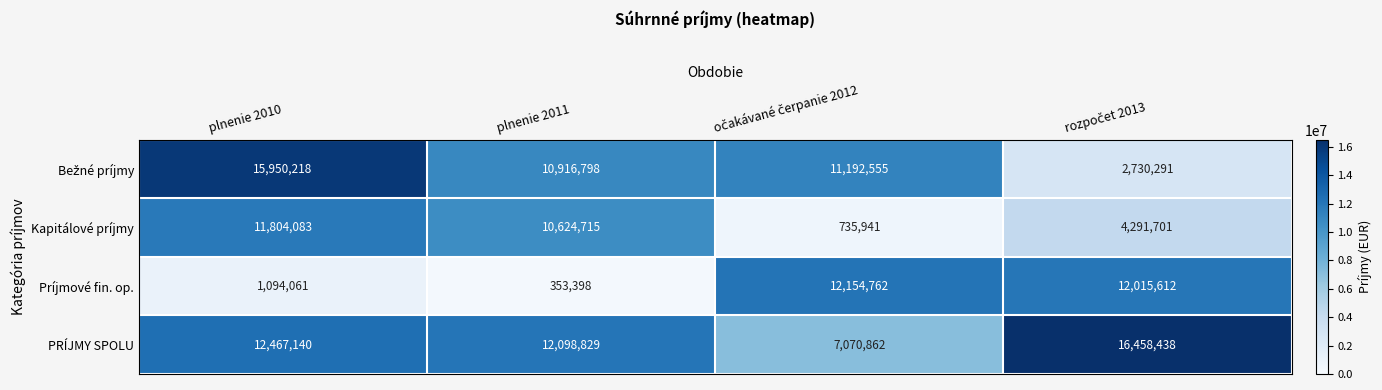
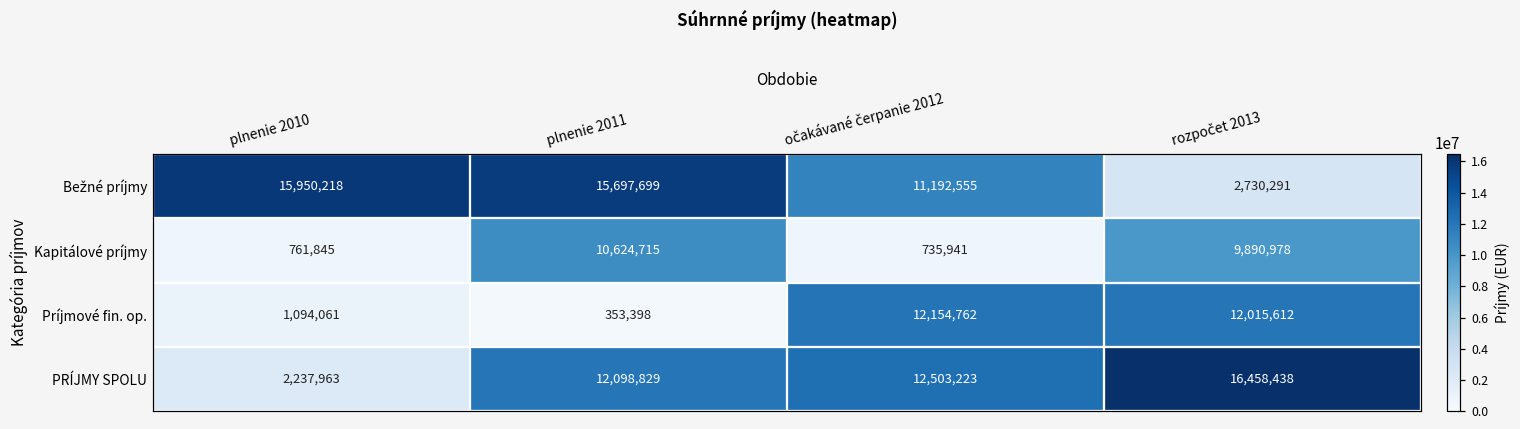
  {
    "Bežné príjmy": {
      "plnenie 2010": "15,950,218",
-     "plnenie 2011": "10,916,798",
+     "plnenie 2011": "15,697,699",
      "očakávané čerpanie 2012": "11,192,555",
      "rozpočet 2013": "2,730,291"
    },
    "Kapitálové príjmy": {
-     "plnenie 2010": "11,804,083",
+     "plnenie 2010": "761,845",
      "plnenie 2011": "10,624,715",
      "očakávané čerpanie 2012": "735,941",
-     "rozpočet 2013": "4,291,701"
+     "rozpočet 2013": "9,890,978"
    },
    "Príjmové fin. op.": {
      "plnenie 2010": "1,094,061",
      "plnenie 2011": "353,398",
      "očakávané čerpanie 2012": "12,154,762",
      "rozpočet 2013": "12,015,612"
    },
    "PRÍJMY SPOLU": {
-     "plnenie 2010": "12,467,140",
+     "plnenie 2010": "2,237,963",
      "plnenie 2011": "12,098,829",
-     "očakávané čerpanie 2012": "7,070,862",
+     "očakávané čerpanie 2012": "12,503,223",
      "rozpočet 2013": "16,458,438"
    }
  }
